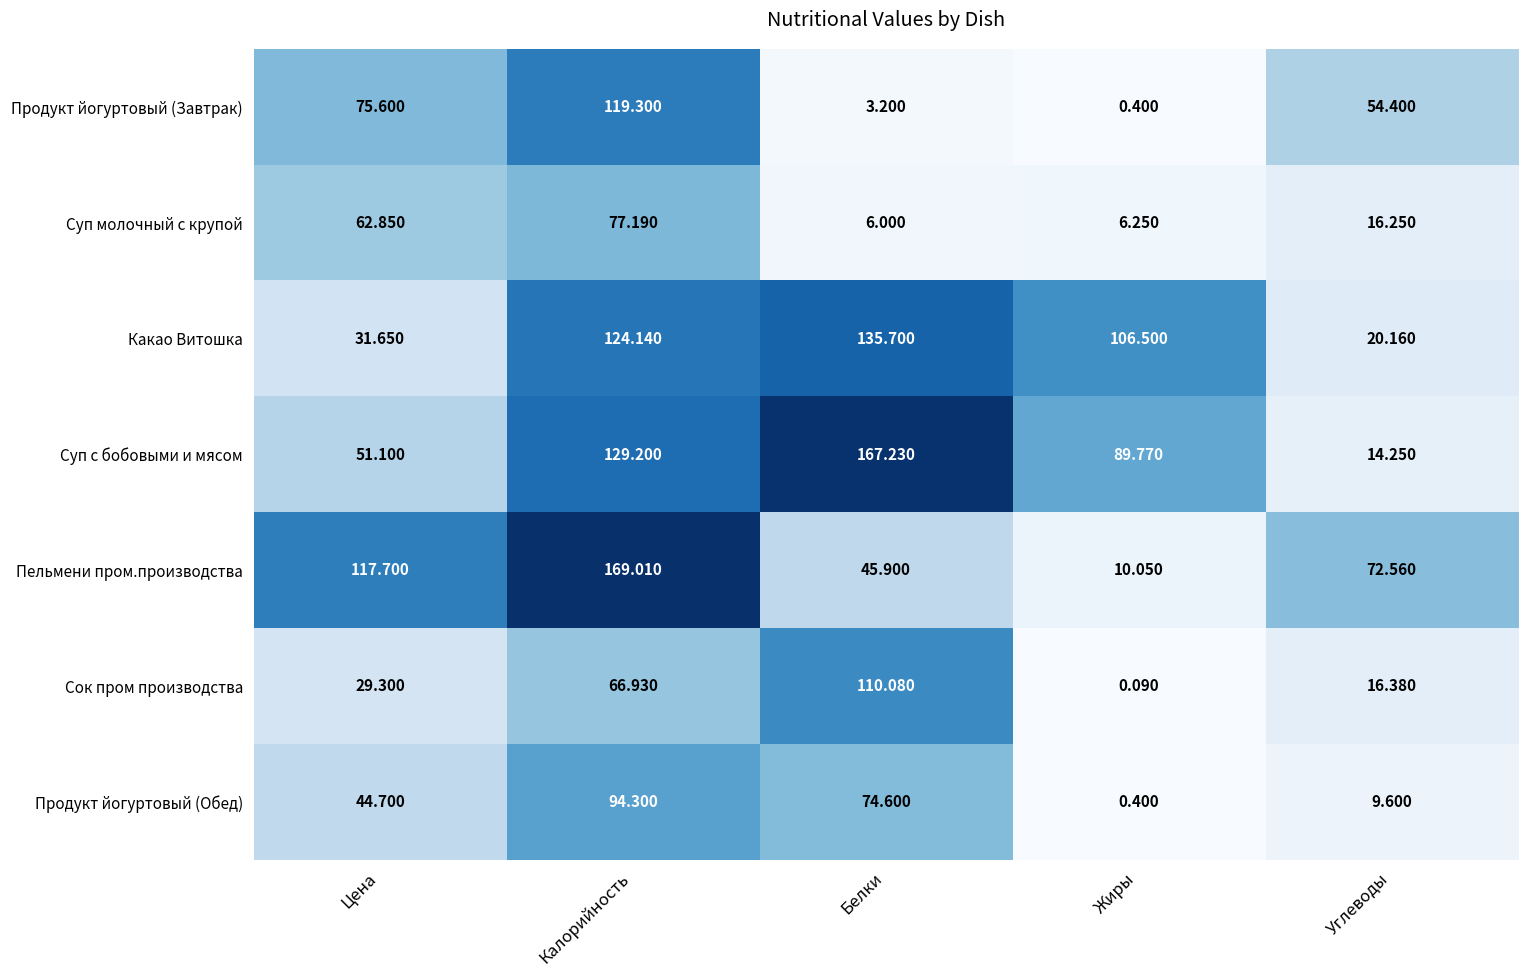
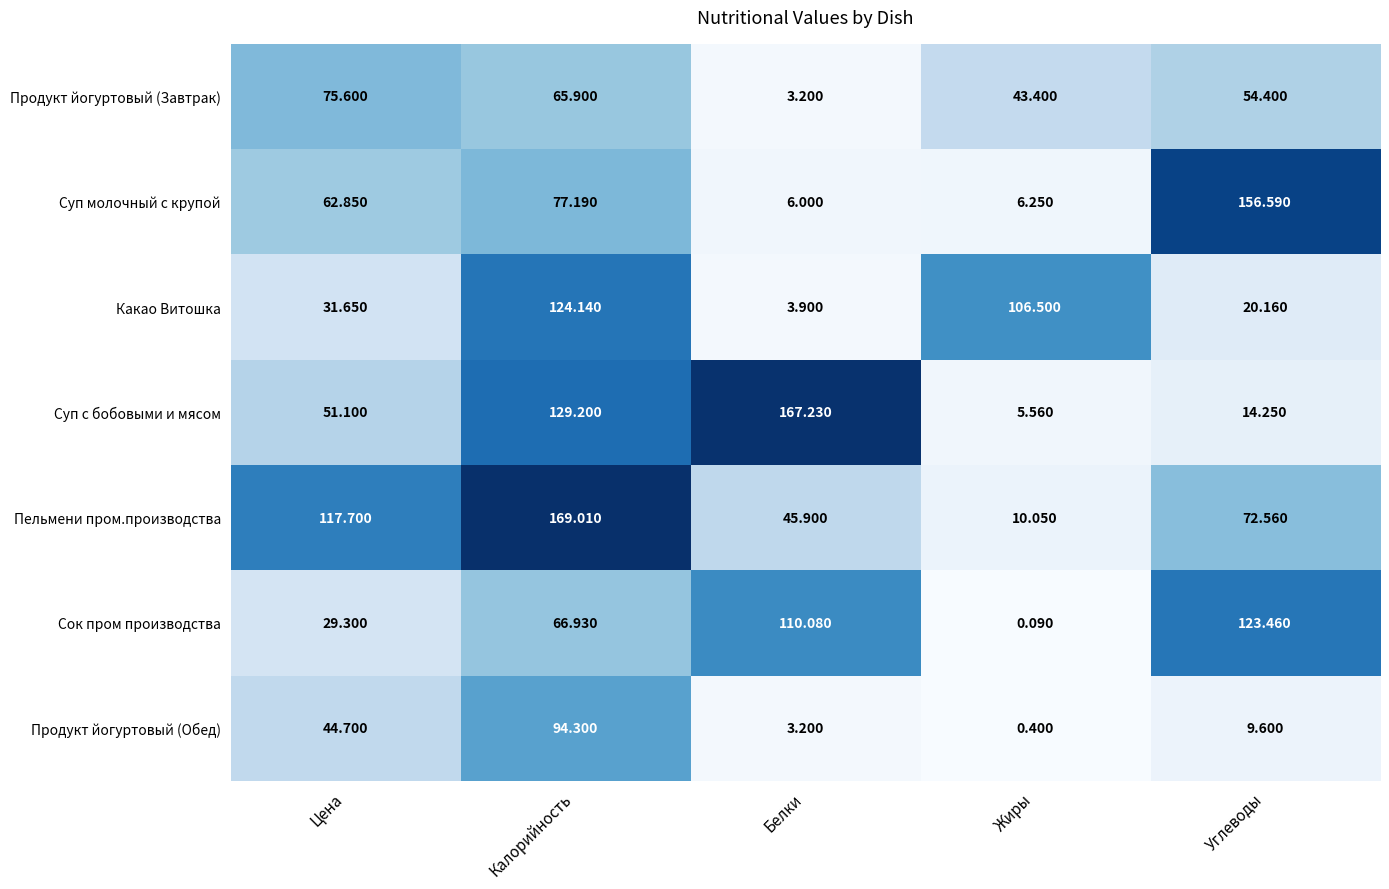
  {
    "Продукт йогуртовый (Завтрак)": {
      "Цена": 75.600,
-     "Калорийность": 119.300,
+     "Калорийность": 65.900,
      "Белки": 3.200,
-     "Жиры": 0.400,
+     "Жиры": 43.400,
      "Углеводы": 54.400
    },
    "Суп молочный с крупой": {
      "Цена": 62.850,
      "Калорийность": 77.190,
      "Белки": 6.000,
      "Жиры": 6.250,
-     "Углеводы": 16.250
+     "Углеводы": 156.590
    },
    "Какао Витошка": {
      "Цена": 31.650,
      "Калорийность": 124.140,
-     "Белки": 135.700,
+     "Белки": 3.900,
      "Жиры": 106.500,
      "Углеводы": 20.160
    },
    "Суп с бобовыми и мясом": {
      "Цена": 51.100,
      "Калорийность": 129.200,
      "Белки": 167.230,
-     "Жиры": 89.770,
+     "Жиры": 5.560,
      "Углеводы": 14.250
    },
    "Пельмени пром.производства": {
      "Цена": 117.700,
      "Калорийность": 169.010,
      "Белки": 45.900,
      "Жиры": 10.050,
      "Углеводы": 72.560
    },
    "Сок пром производства": {
      "Цена": 29.300,
      "Калорийность": 66.930,
      "Белки": 110.080,
      "Жиры": 0.090,
-     "Углеводы": 16.380
+     "Углеводы": 123.460
    },
    "Продукт йогуртовый (Обед)": {
      "Цена": 44.700,
      "Калорийность": 94.300,
-     "Белки": 74.600,
+     "Белки": 3.200,
      "Жиры": 0.400,
      "Углеводы": 9.600
    }
  }
